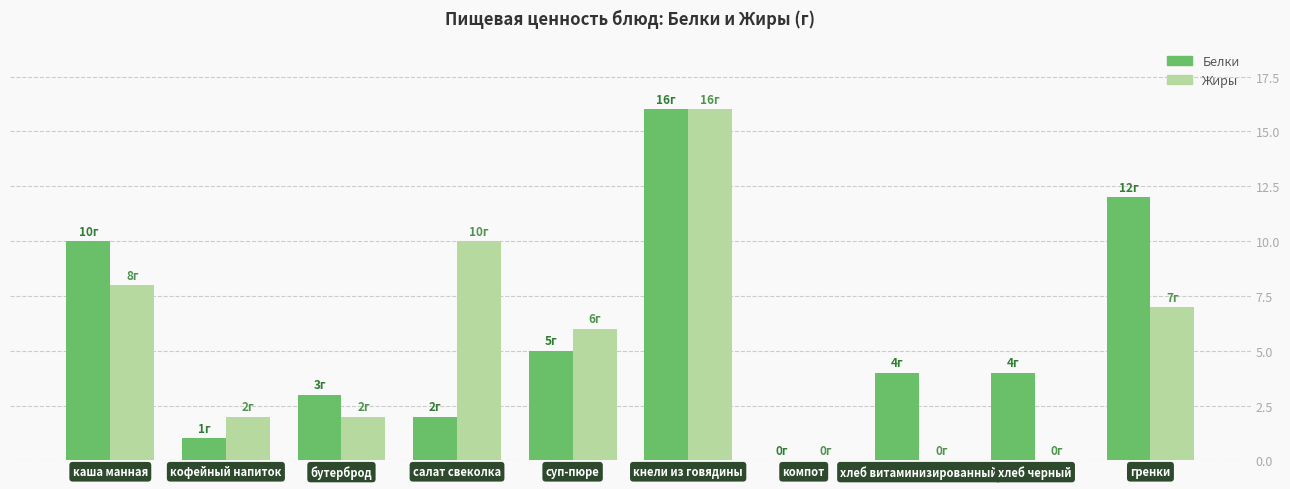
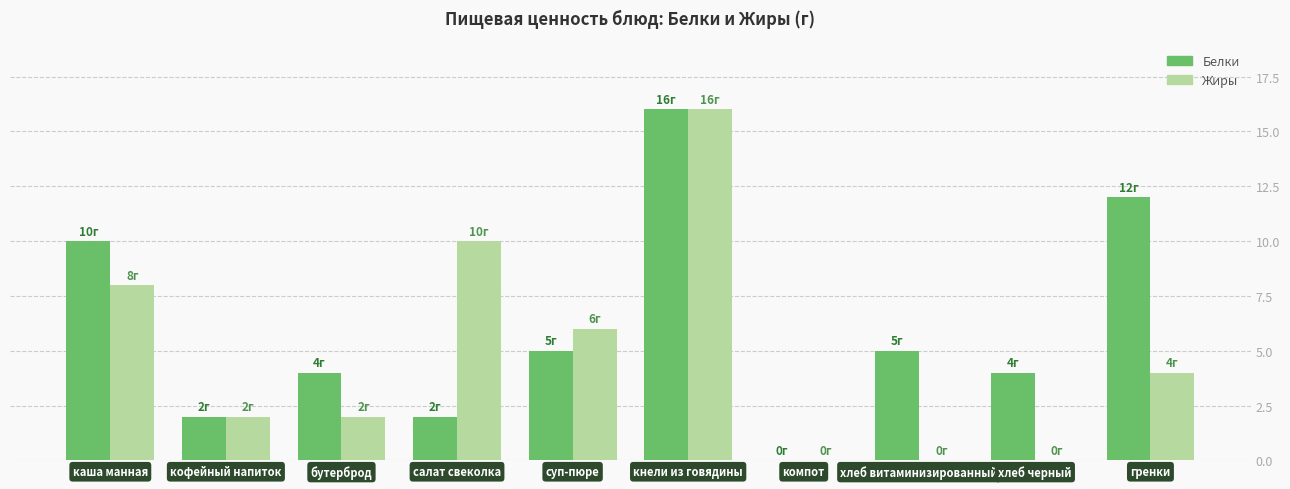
  {
    "Белки": {
      "каша манная": "10г",
-     "кофейный напиток": "1г",
-     "бутерброд": "3г",
+     "кофейный напиток": "2г",
+     "бутерброд": "4г",
      "салат свеколка": "2г",
      "суп-пюре": "5г",
      "кнели из говядины": "16г",
      "компот": "0г",
-     "хлеб витаминизированный": "4г",
+     "хлеб витаминизированный": "5г",
      "хлеб черный": "4г",
      "гренки": "12г"
    },
    "Жиры": {
      "каша манная": "8г",
      "кофейный напиток": "2г",
      "бутерброд": "2г",
      "салат свеколка": "10г",
      "суп-пюре": "6г",
      "кнели из говядины": "16г",
      "компот": "0г",
      "хлеб витаминизированный": "0г",
      "хлеб черный": "0г",
-     "гренки": "7г"
+     "гренки": "4г"
    }
  }
